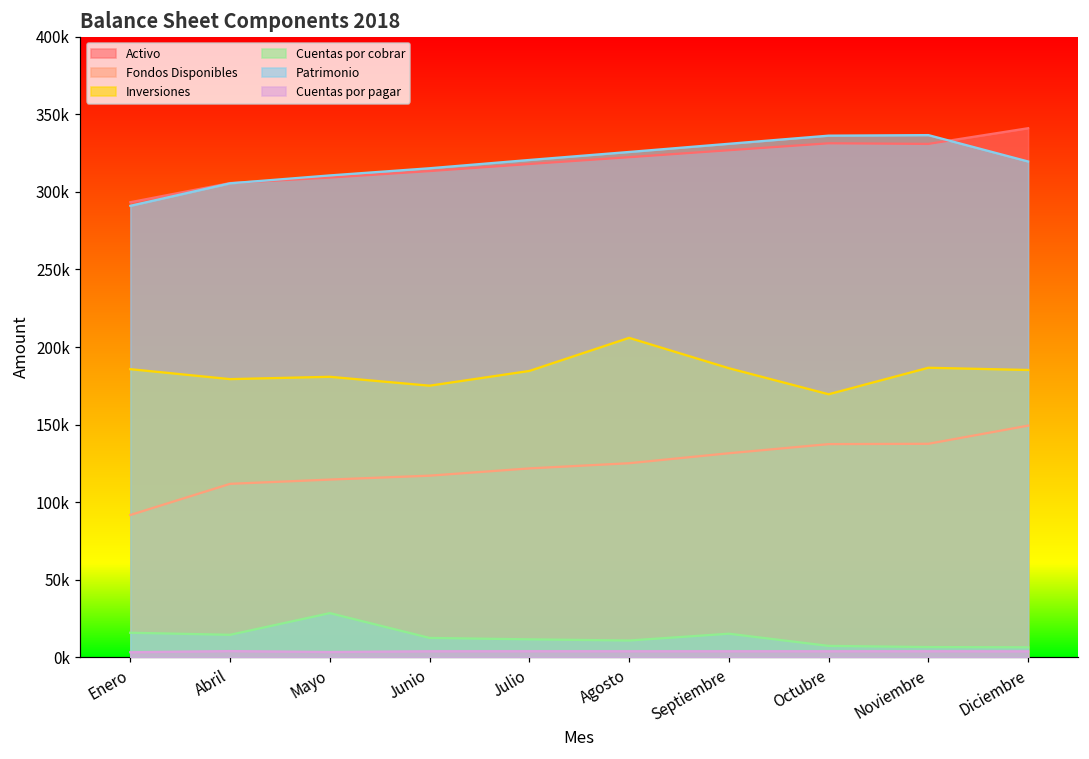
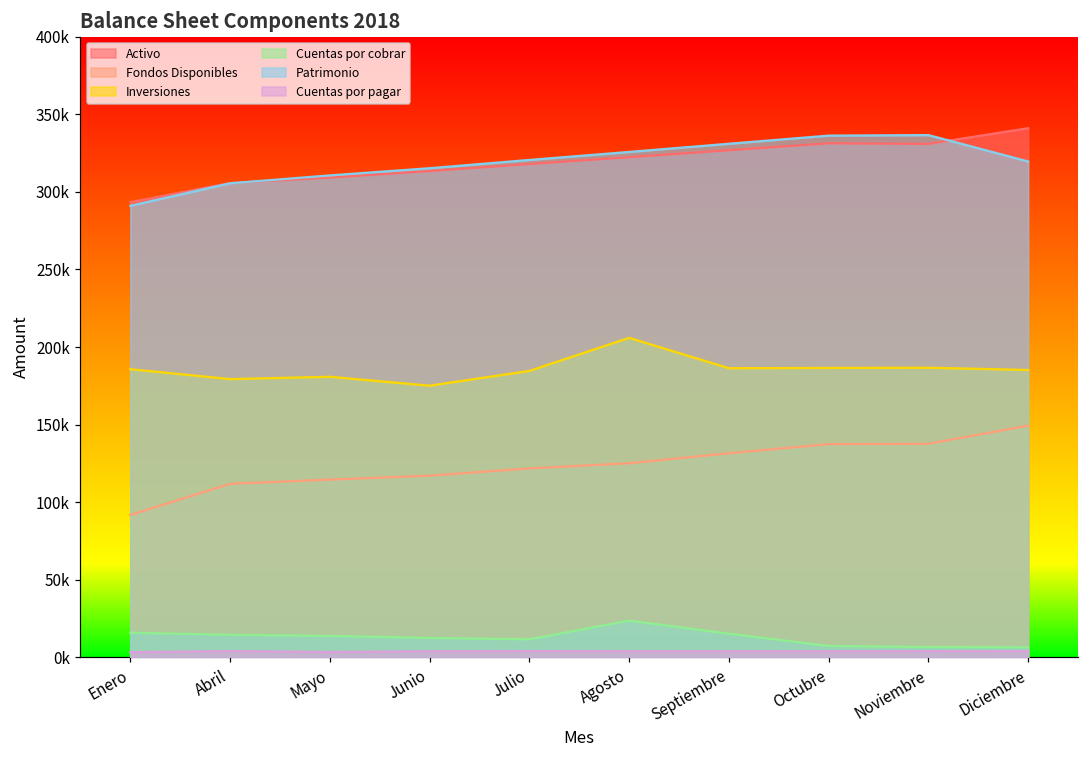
  {
    "Inversiones": {
      "Enero": 186000,
      "Abril": 179000,
      "Mayo": 181000,
      "Junio": 175000,
      "Julio": 185000,
      "Agosto": 206000,
      "Septiembre": 186000,
-     "Octubre": 170000,
+     "Octubre": 186000,
      "Noviembre": 187000,
      "Diciembre": 185000
    },
    "Cuentas por cobrar": {
      "Enero": 16000,
      "Abril": 15000,
-     "Mayo": 28000,
+     "Mayo": 14000,
      "Junio": 13000,
      "Julio": 12000,
-     "Agosto": 11000,
+     "Agosto": 24000,
      "Septiembre": 15000,
      "Octubre": 7000,
      "Noviembre": 7000,
      "Diciembre": 6000
    },
    "Patrimonio": {
      "Enero": 291000,
      "Julio": 321000,
      "Agosto": 326000,
      "Septiembre": 331000,
      "Octubre": 336000,
      "Noviembre": 337000,
      "Diciembre": 320000
    },
    "Cuentas por pagar": {
      "Enero": 3000,
      "Abril": 4000,
      "Mayo": 3000,
      "Junio": 4000,
      "Julio": 4000,
      "Agosto": 4000,
      "Septiembre": 4000,
      "Octubre": 4000,
      "Noviembre": 4000,
      "Diciembre": 4000
    }
  }
